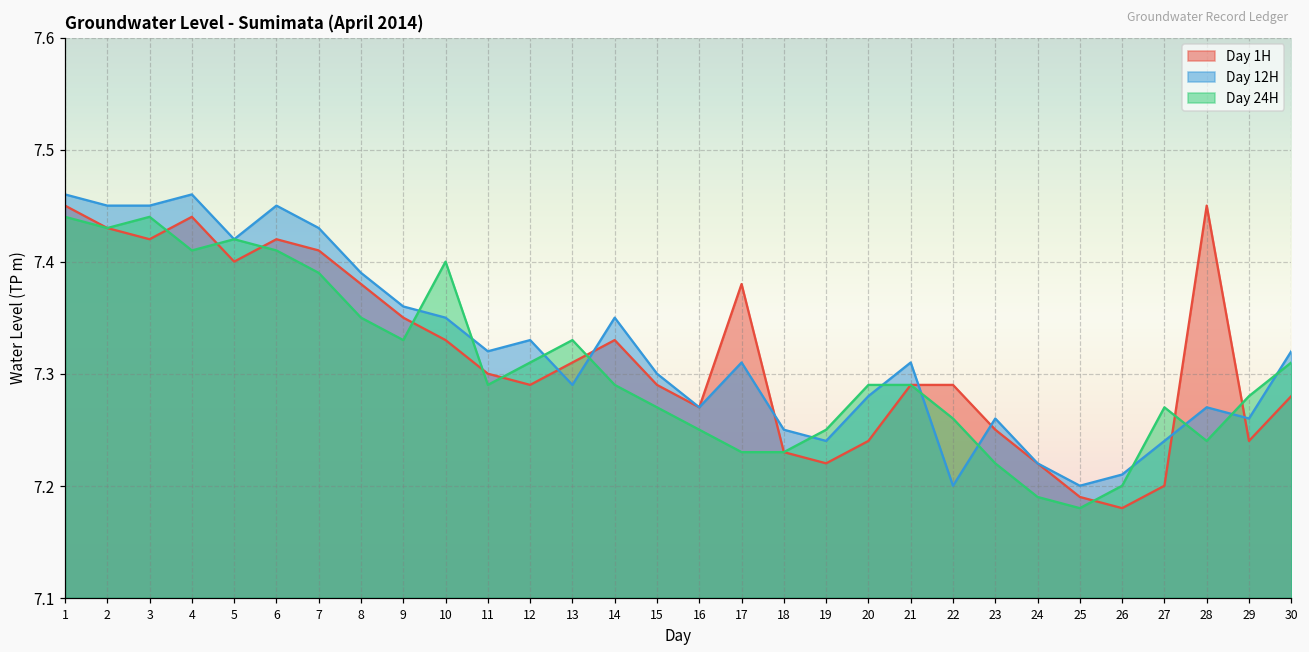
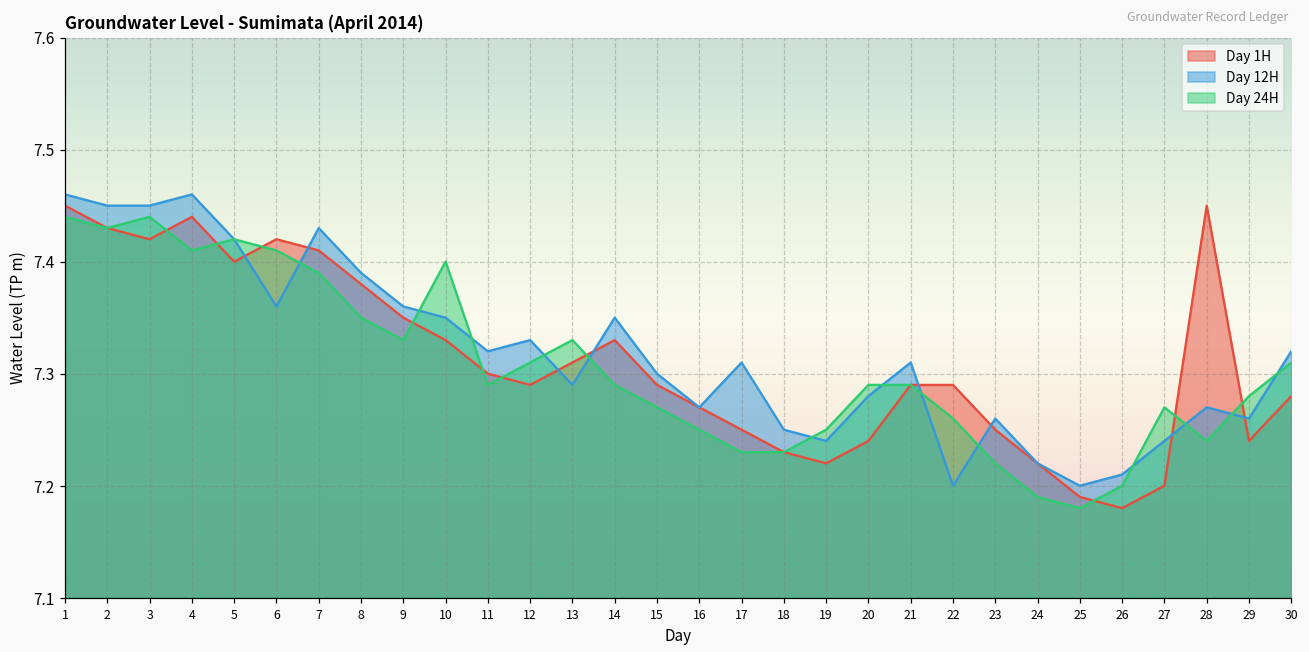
  {
    "Day 1H": {
      "1": 7.45,
      "3": 7.42,
      "4": 7.44,
      "5": 7.40,
      "6": 7.42,
      "7": 7.41,
      "8": 7.38,
      "9": 7.35,
      "10": 7.33,
      "11": 7.30,
      "12": 7.29,
      "13": 7.31,
      "14": 7.33,
      "15": 7.29,
-     "17": 7.38,
+     "17": 7.25,
      "19": 7.22,
      "20": 7.24,
      "22": 7.29,
      "23": 7.25,
      "25": 7.19,
      "26": 7.18,
      "27": 7.20,
      "28": 7.45,
      "29": 7.24,
      "30": 7.28
    },
    "Day 12H": {
      "1": 7.46,
      "2": 7.45,
      "3": 7.45,
      "4": 7.46,
-     "6": 7.45,
+     "6": 7.36,
      "7": 7.43,
      "8": 7.39,
      "9": 7.36,
      "10": 7.35,
      "11": 7.32,
      "12": 7.33,
      "13": 7.29,
      "14": 7.35,
      "15": 7.30,
      "17": 7.31,
      "18": 7.25,
      "19": 7.24,
      "20": 7.28,
      "21": 7.31,
      "22": 7.20,
      "23": 7.26,
      "25": 7.20,
      "26": 7.21,
      "27": 7.24,
      "28": 7.27,
      "29": 7.26,
      "30": 7.32
    },
    "Day 24H": {
      "1": 7.44,
      "3": 7.44,
      "4": 7.41,
      "6": 7.41,
      "7": 7.39,
      "8": 7.35,
      "9": 7.33,
      "10": 7.40,
      "11": 7.29,
      "12": 7.31,
      "13": 7.33,
      "14": 7.29,
      "15": 7.27,
      "16": 7.25,
      "17": 7.23,
      "19": 7.25,
      "20": 7.29,
      "22": 7.26,
      "23": 7.22,
      "24": 7.19,
      "25": 7.18,
      "26": 7.20,
      "27": 7.27,
      "28": 7.24,
      "29": 7.28,
      "30": 7.31
    }
  }
